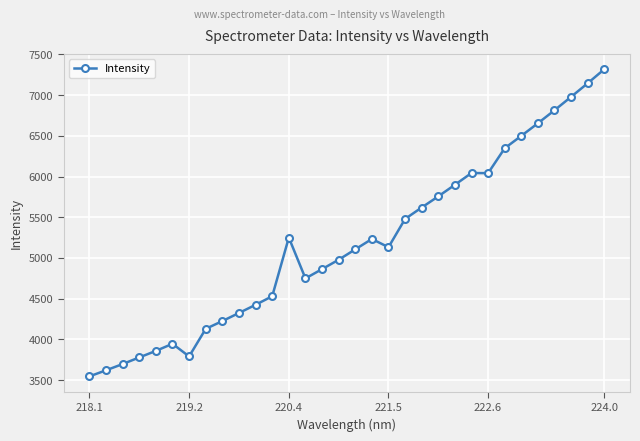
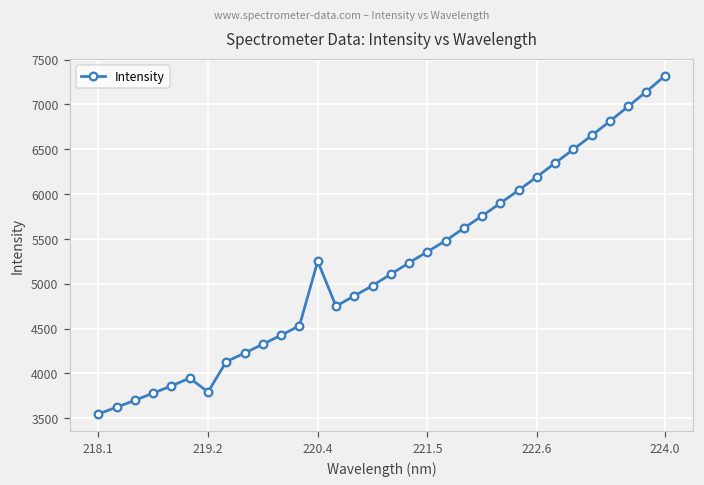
  {
    "218.1": 3500,
    "219.2": 3800,
    "220.4": 5300,
-   "221.5": 5100,
-   "222.6": 6000,
+   "221.5": 5400,
+   "222.6": 6200,
    "224.0": 7300
  }
